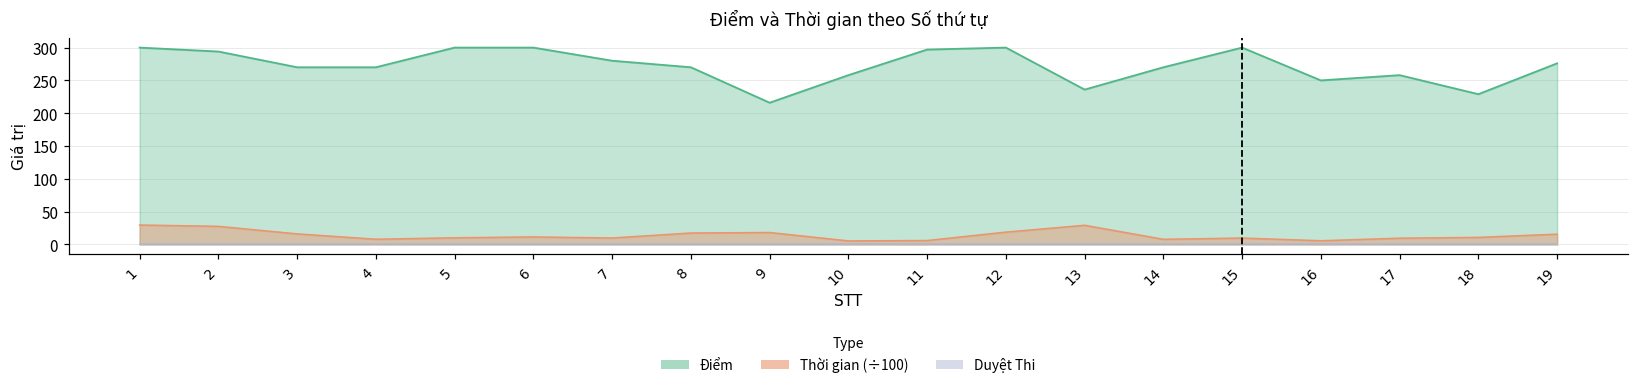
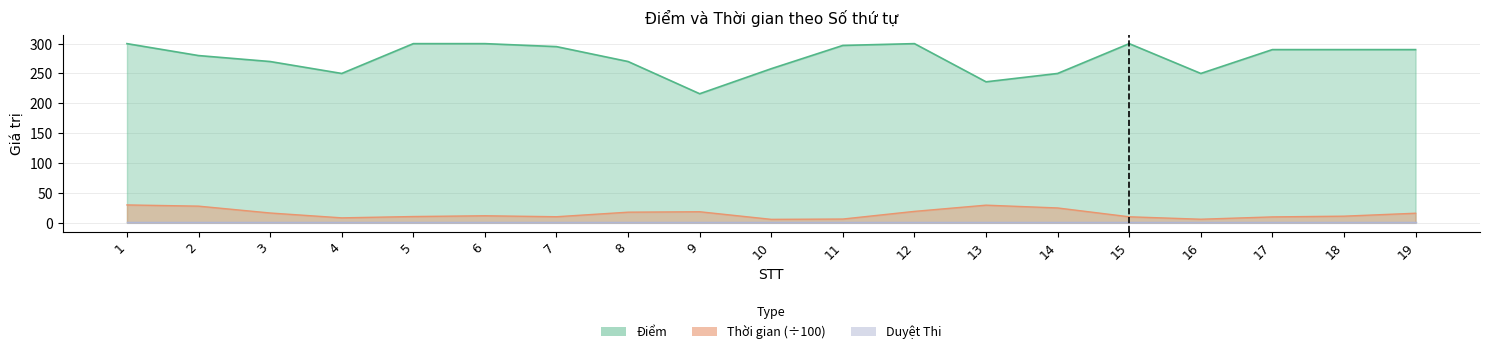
  {
    "Điểm": {
      "1": 300,
-     "2": 290,
+     "2": 280,
      "3": 270,
-     "4": 270,
+     "4": 250,
      "5": 300,
      "6": 300,
-     "7": 280,
+     "7": 300,
      "8": 270,
      "9": 220,
      "10": 260,
      "11": 300,
      "12": 300,
      "13": 240,
-     "14": 270,
+     "14": 250,
      "15": 300,
      "16": 250,
-     "17": 260,
-     "18": 230,
-     "19": 280
+     "17": 290,
+     "18": 290,
+     "19": 290
    },
    "Thời gian (÷100)": {
      "1": 30,
      "2": 30,
      "3": 20,
      "4": 10,
      "5": 10,
      "6": 10,
      "7": 10,
      "8": 20,
      "9": 20,
      "10": 10,
      "11": 10,
      "12": 20,
      "13": 30,
-     "14": 10,
+     "14": 20,
      "15": 10,
      "16": 10,
      "17": 10,
      "18": 10,
      "19": 20
    },
    "Duyệt Thi": {
      "1": 0,
      "2": 0,
      "3": 0,
      "4": 0,
      "5": 0,
      "6": 0,
      "7": 0,
      "8": 0,
      "9": 0,
      "10": 0,
      "11": 0,
      "12": 0,
      "13": 0,
      "14": 0,
      "15": 0,
      "16": 0,
      "17": 0,
      "18": 0,
      "19": 0
    }
  }
